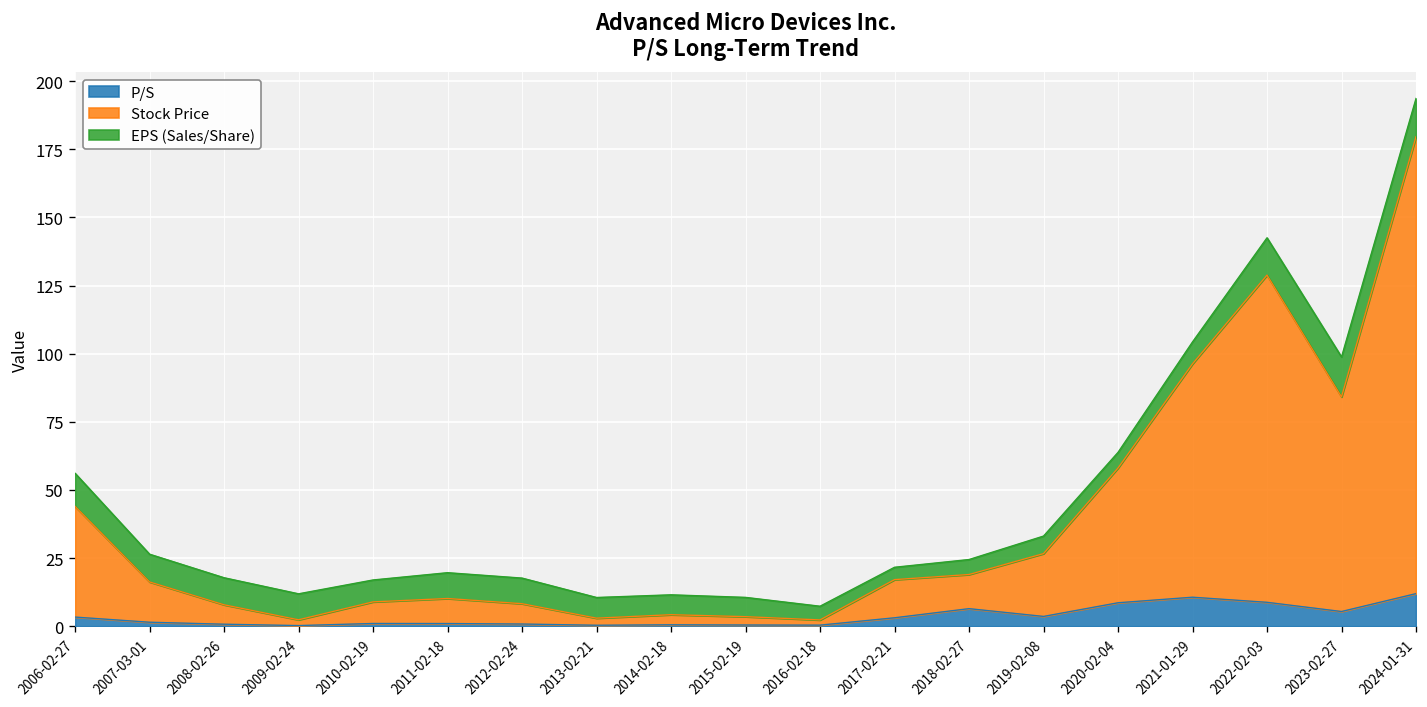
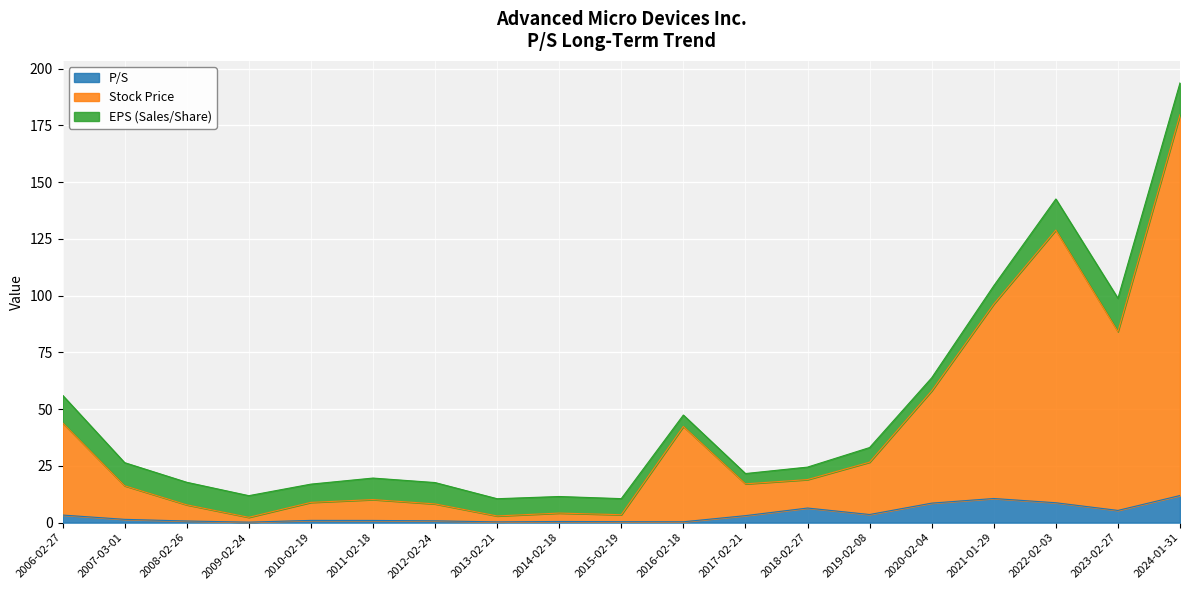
  {
    "P/S": {
      "2006-02-27": 3,
      "2007-03-01": 1,
      "2008-02-26": 1,
      "2009-02-24": 0,
      "2010-02-19": 1,
      "2011-02-18": 1,
      "2012-02-24": 1,
      "2013-02-21": 0,
      "2014-02-18": 1,
      "2015-02-19": 0,
      "2016-02-18": 0,
      "2017-02-21": 3,
      "2018-02-27": 6,
      "2019-02-08": 4,
      "2020-02-04": 9,
      "2021-01-29": 11,
      "2022-02-03": 9,
      "2023-02-27": 5,
      "2024-01-31": 12
    },
    "Stock Price": {
      "2006-02-27": 41,
      "2007-03-01": 15,
      "2008-02-26": 7,
      "2009-02-24": 2,
      "2010-02-19": 8,
      "2011-02-18": 9,
      "2012-02-24": 7,
      "2013-02-21": 3,
      "2014-02-18": 4,
      "2015-02-19": 3,
-     "2016-02-18": 2,
+     "2016-02-18": 42,
      "2017-02-21": 14,
      "2018-02-27": 13,
      "2019-02-08": 23,
      "2020-02-04": 49,
      "2021-01-29": 86,
      "2022-02-03": 120,
      "2023-02-27": 79,
      "2024-01-31": 168
    },
    "EPS (Sales/Share)": {
      "2006-02-27": 12,
      "2007-03-01": 10,
      "2008-02-26": 10,
      "2009-02-24": 10,
      "2010-02-19": 8,
      "2011-02-18": 9,
      "2012-02-24": 9,
      "2013-02-21": 8,
      "2014-02-18": 7,
      "2015-02-19": 7,
      "2016-02-18": 5,
      "2017-02-21": 5,
      "2018-02-27": 6,
      "2019-02-08": 6,
      "2020-02-04": 6,
      "2021-01-29": 8,
      "2022-02-03": 14,
      "2023-02-27": 15,
      "2024-01-31": 14
    }
  }
